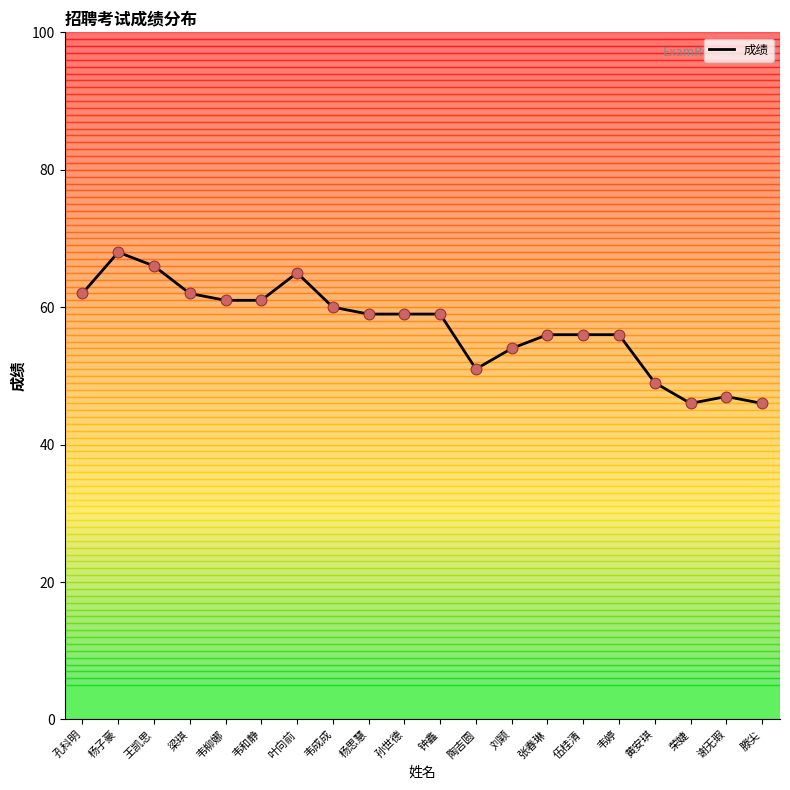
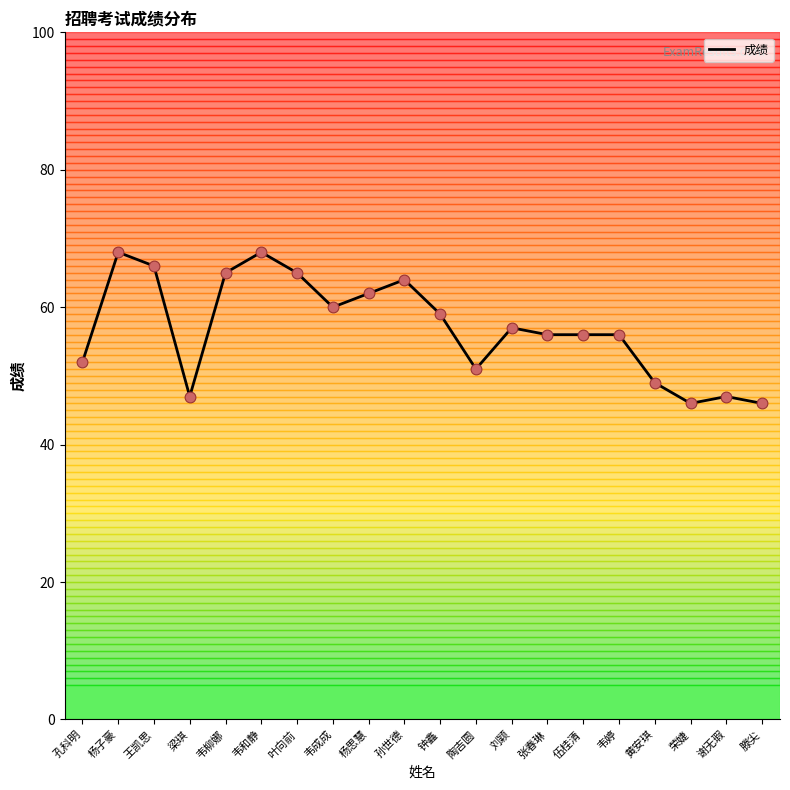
  {
-   "孔科明": 62,
+   "孔科明": 52,
    "杨子豪": 68,
    "王凯思": 66,
-   "梁琪": 62,
-   "韦柳娜": 61,
-   "韦和静": 61,
+   "梁琪": 47,
+   "韦柳娜": 65,
+   "韦和静": 68,
    "叶向前": 65,
    "韦成成": 60,
-   "杨思慧": 59,
-   "孙世德": 59,
+   "杨思慧": 62,
+   "孙世德": 64,
    "钟鑫": 59,
    "陶吉圆": 51,
-   "刘颖": 54,
+   "刘颖": 57,
    "张春琳": 56,
    "伍桂清": 56,
    "韦婷": 56,
    "黄安琪": 49,
    "荣婕": 46,
    "谢无瑕": 47,
    "滕尖": 46
  }
